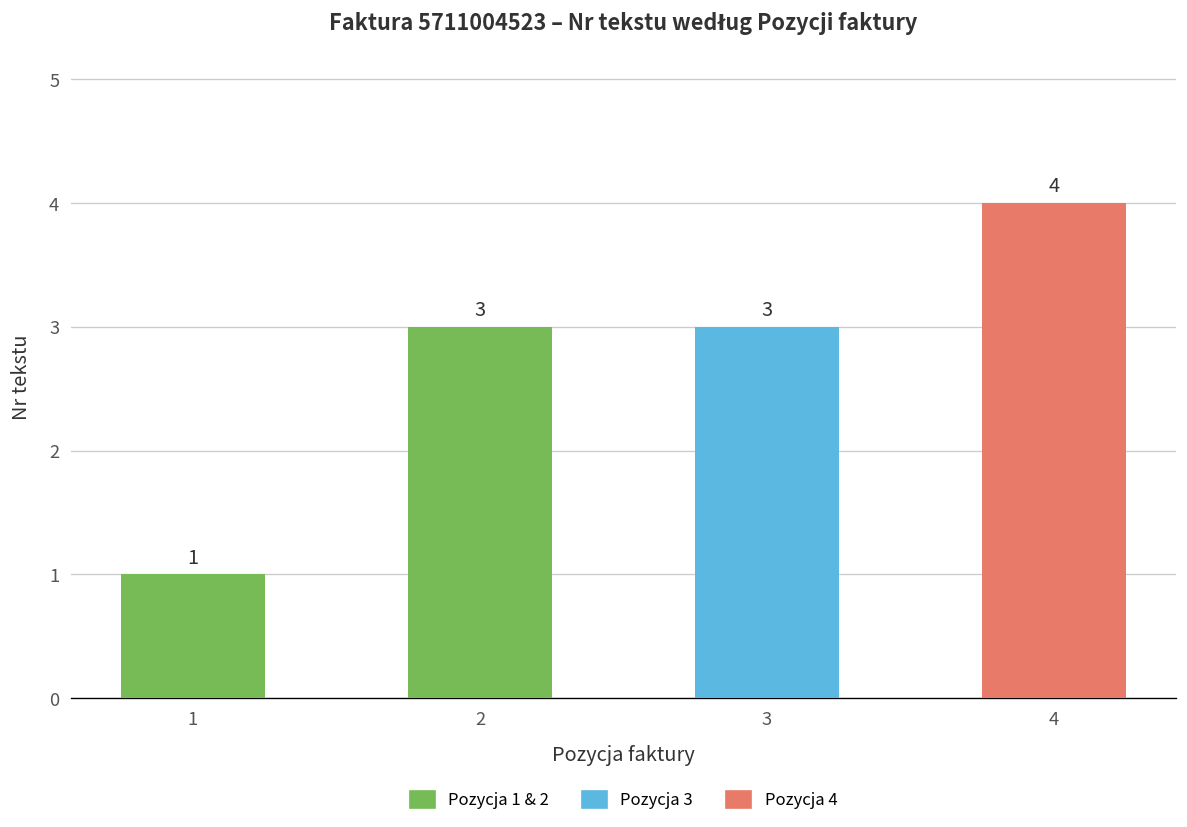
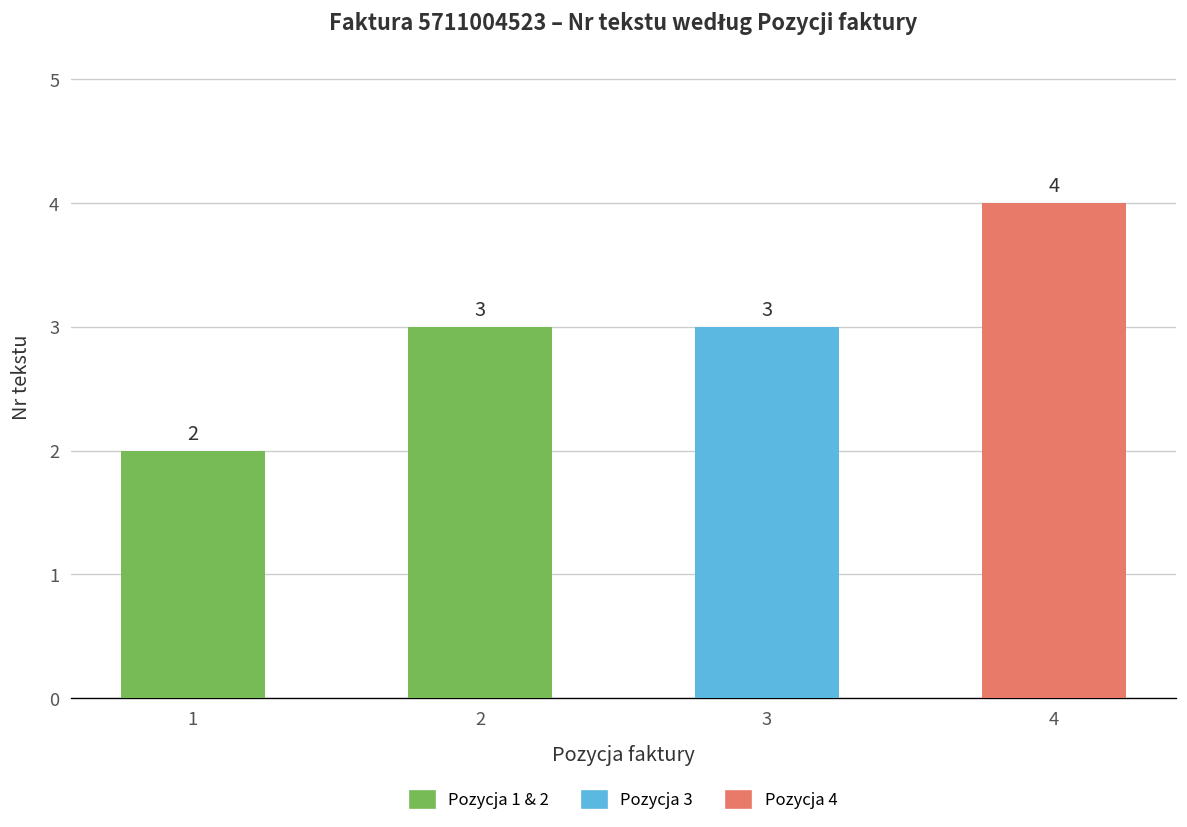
  {
-   "1": 1,
+   "1": 2,
    "2": 3,
    "3": 3,
    "4": 4
  }
